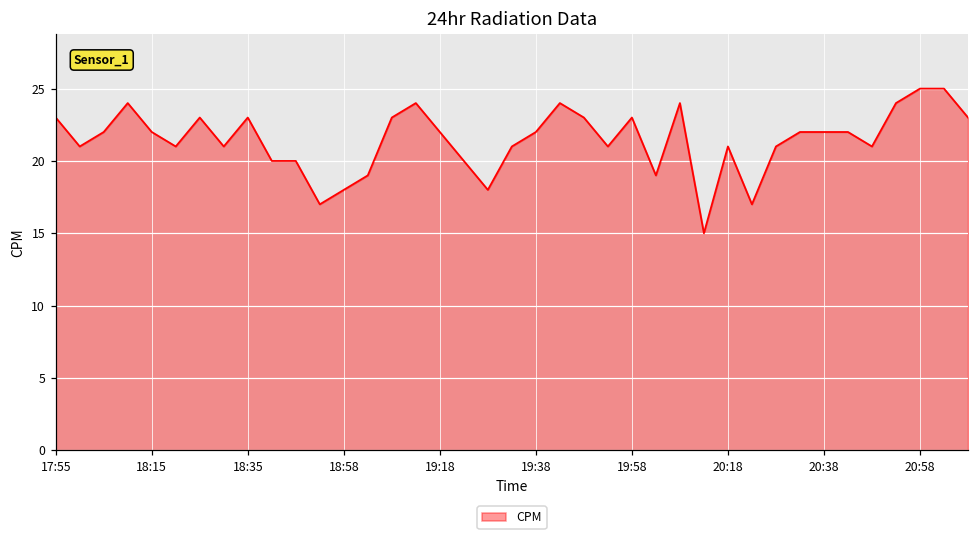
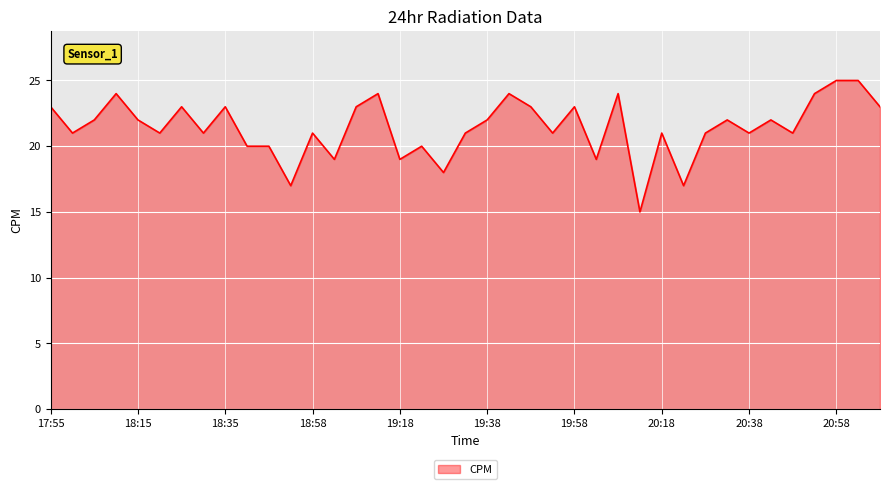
  {
    "17:55": 23,
    "18:15": 22,
    "18:35": 23,
-   "18:58": 18,
-   "19:18": 22,
+   "18:58": 21,
+   "19:18": 19,
    "19:38": 22,
    "19:58": 23,
    "20:18": 21,
-   "20:38": 22,
+   "20:38": 21,
    "20:58": 25
  }
